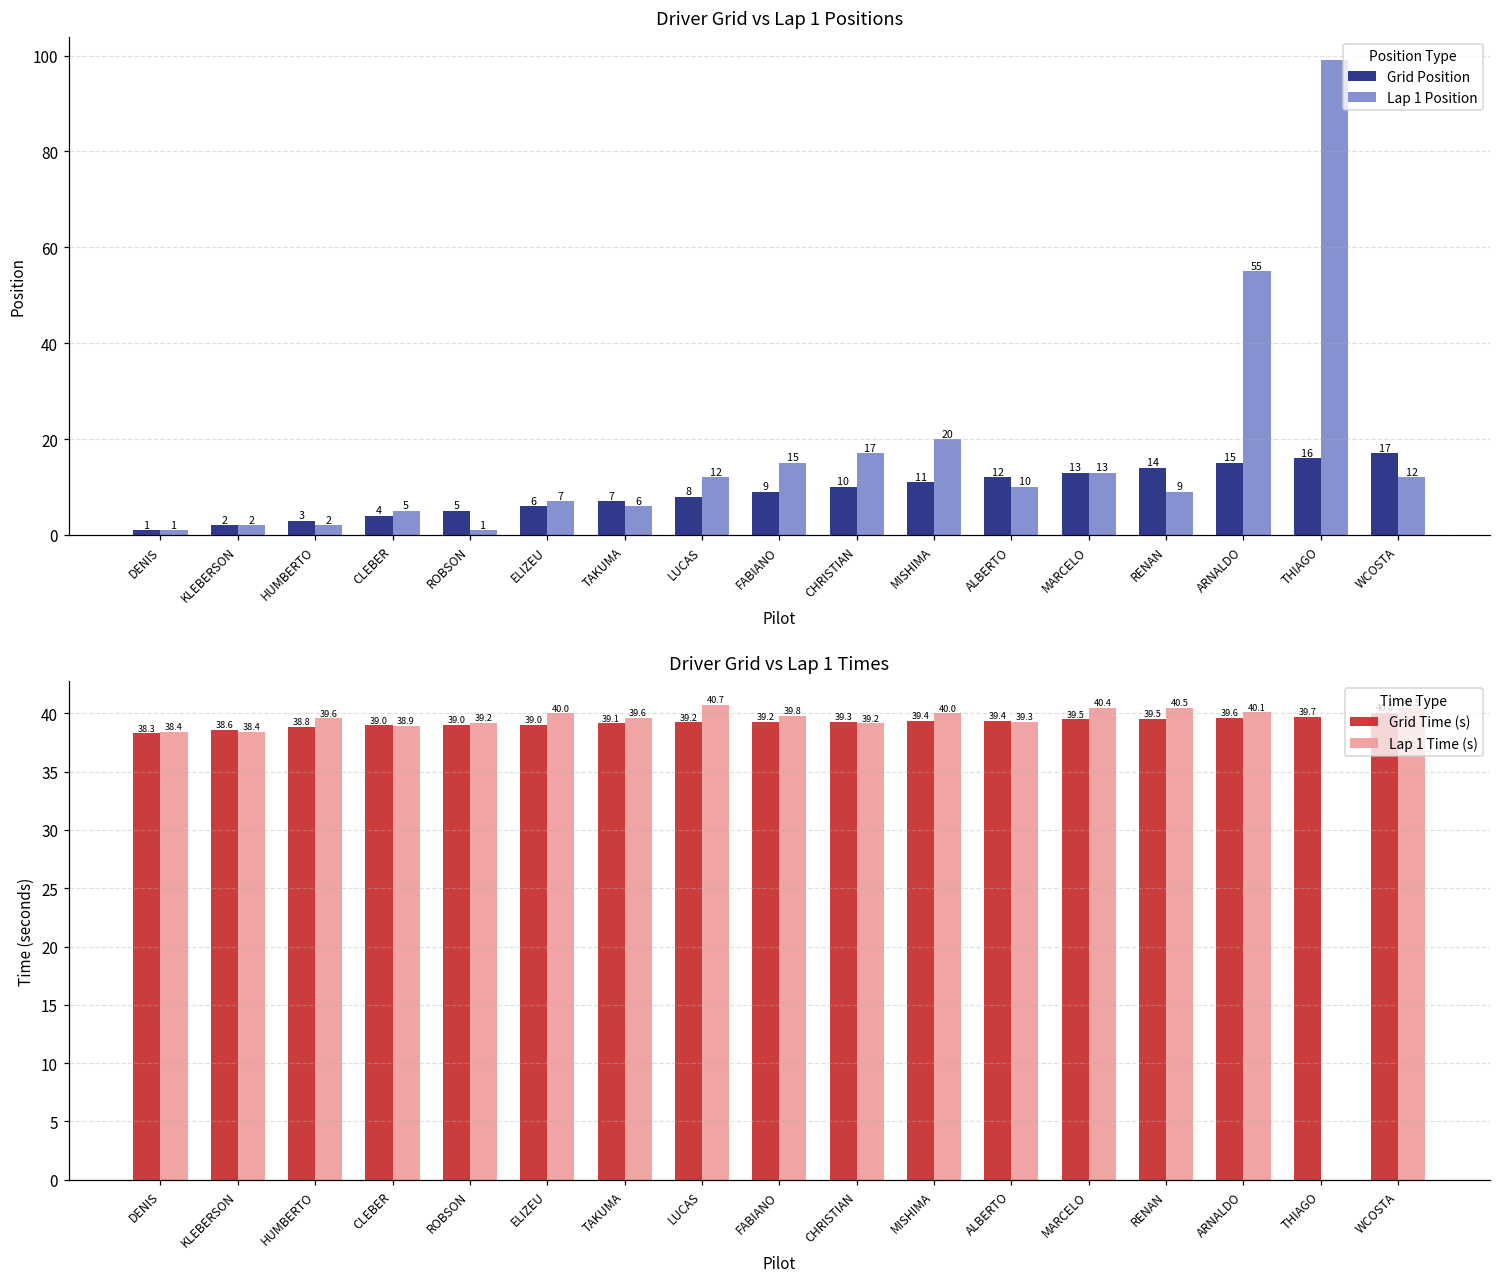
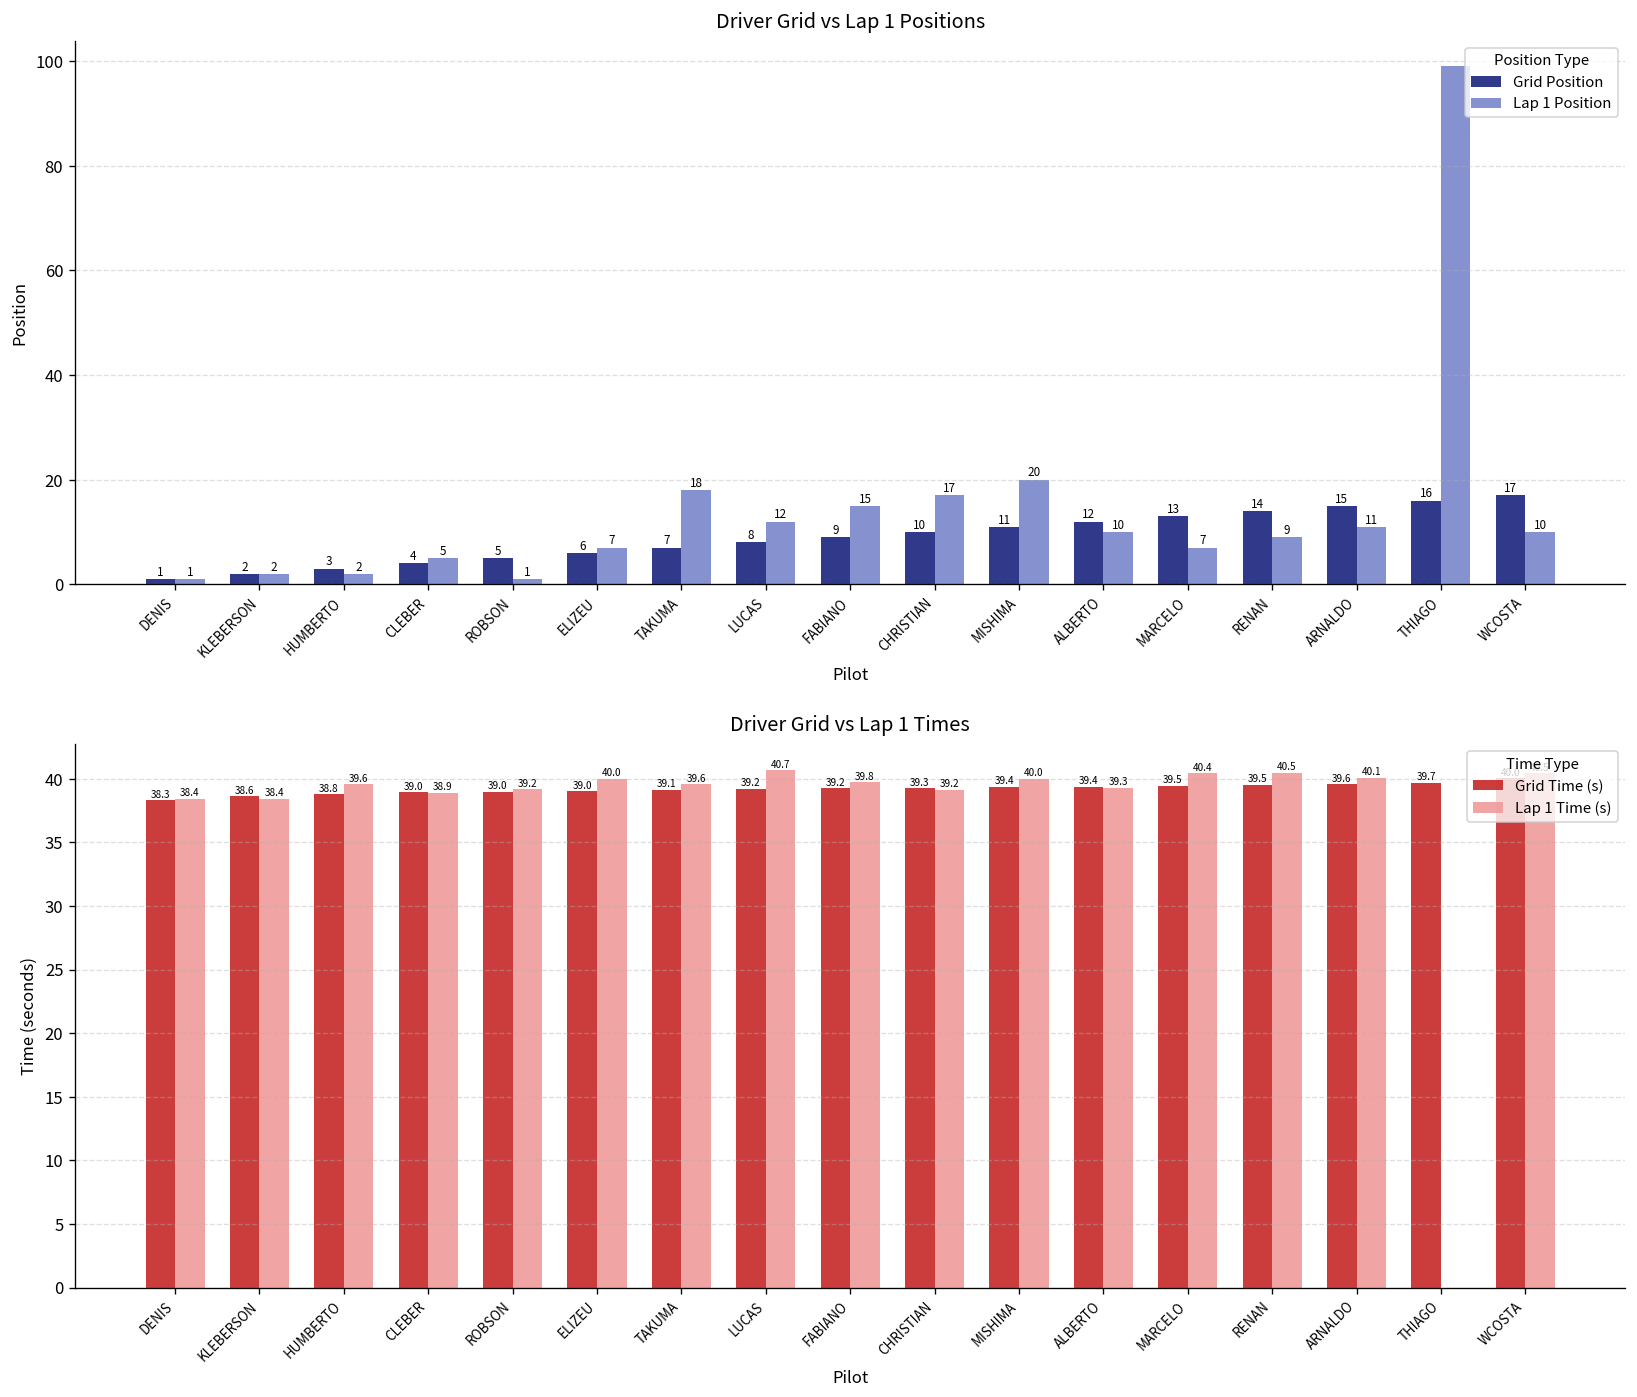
  {
    "Driver Grid vs Lap 1 Positions": {
      "Grid Position": {
        "DENIS": 1,
        "KLEBERSON": 2,
        "HUMBERTO": 3,
        "CLEBER": 4,
        "ROBSON": 5,
        "ELIZEU": 6,
        "TAKUMA": 7,
        "LUCAS": 8,
        "FABIANO": 9,
        "CHRISTIAN": 10,
        "MISHIMA": 11,
        "ALBERTO": 12,
        "MARCELO": 13,
        "RENAN": 14,
        "ARNALDO": 15,
        "THIAGO": 16,
        "WCOSTA": 17
      },
      "Lap 1 Position": {
        "DENIS": 1,
        "KLEBERSON": 2,
        "HUMBERTO": 2,
        "CLEBER": 5,
        "ROBSON": 1,
        "ELIZEU": 7,
-       "TAKUMA": 6,
+       "TAKUMA": 18,
        "LUCAS": 12,
        "FABIANO": 15,
        "CHRISTIAN": 17,
        "MISHIMA": 20,
        "ALBERTO": 10,
-       "MARCELO": 13,
+       "MARCELO": 7,
        "RENAN": 9,
-       "ARNALDO": 55,
-       "WCOSTA": 12
+       "ARNALDO": 11,
+       "WCOSTA": 10
      }
    },
    "Driver Grid vs Lap 1 Times": {
      "Grid Time (s)": {
        "DENIS": 38.3,
        "KLEBERSON": 38.6,
        "HUMBERTO": 38.8,
        "CLEBER": 39.0,
        "ROBSON": 39.0,
        "ELIZEU": 39.0,
        "TAKUMA": 39.1,
        "LUCAS": 39.2,
        "FABIANO": 39.2,
        "CHRISTIAN": 39.3,
        "MISHIMA": 39.4,
        "ALBERTO": 39.4,
        "MARCELO": 39.5,
        "RENAN": 39.5,
        "ARNALDO": 39.6,
        "THIAGO": 39.7
      },
      "Lap 1 Time (s)": {
        "DENIS": 38.4,
        "KLEBERSON": 38.4,
        "HUMBERTO": 39.6,
        "CLEBER": 38.9,
        "ROBSON": 39.2,
        "ELIZEU": 40.0,
        "TAKUMA": 39.6,
        "LUCAS": 40.7,
        "FABIANO": 39.8,
        "CHRISTIAN": 39.2,
        "MISHIMA": 40.0,
        "ALBERTO": 39.3,
        "MARCELO": 40.4,
        "RENAN": 40.5,
        "ARNALDO": 40.1
      }
    }
  }
